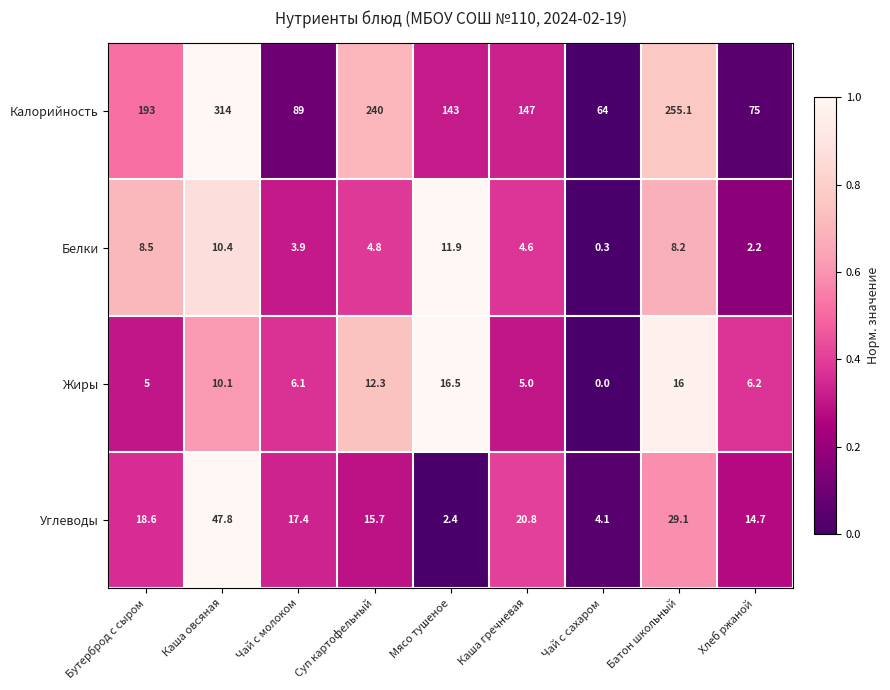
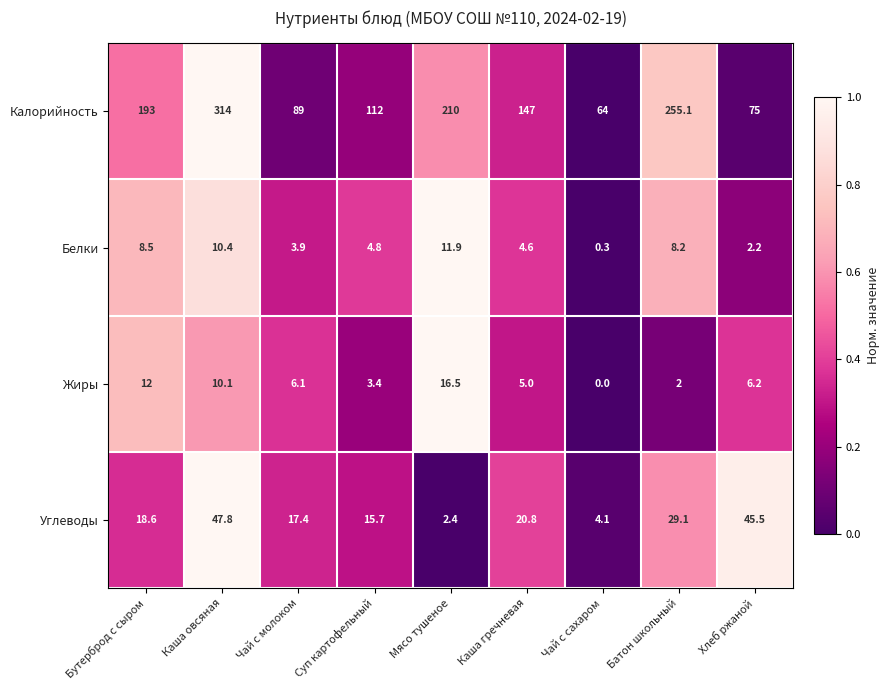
  {
    "Калорийность": {
      "Бутерброд с сыром": 193,
      "Каша овсяная": 314,
      "Чай с молоком": 89,
-     "Суп картофельный": 240,
-     "Мясо тушеное": 143,
+     "Суп картофельный": 112,
+     "Мясо тушеное": 210,
      "Каша гречневая": 147,
      "Чай с сахаром": 64,
      "Батон школьный": 255.1,
      "Хлеб ржаной": 75
    },
    "Белки": {
      "Бутерброд с сыром": 8.5,
      "Каша овсяная": 10.4,
      "Чай с молоком": 3.9,
      "Суп картофельный": 4.8,
      "Мясо тушеное": 11.9,
      "Каша гречневая": 4.6,
      "Чай с сахаром": 0.3,
      "Батон школьный": 8.2,
      "Хлеб ржаной": 2.2
    },
    "Жиры": {
-     "Бутерброд с сыром": 5,
+     "Бутерброд с сыром": 12,
      "Каша овсяная": 10.1,
      "Чай с молоком": 6.1,
-     "Суп картофельный": 12.3,
+     "Суп картофельный": 3.4,
      "Мясо тушеное": 16.5,
      "Каша гречневая": 5.0,
      "Чай с сахаром": 0.0,
-     "Батон школьный": 16,
+     "Батон школьный": 2,
      "Хлеб ржаной": 6.2
    },
    "Углеводы": {
      "Бутерброд с сыром": 18.6,
      "Каша овсяная": 47.8,
      "Чай с молоком": 17.4,
      "Суп картофельный": 15.7,
      "Мясо тушеное": 2.4,
      "Каша гречневая": 20.8,
      "Чай с сахаром": 4.1,
      "Батон школьный": 29.1,
-     "Хлеб ржаной": 14.7
+     "Хлеб ржаной": 45.5
    }
  }
